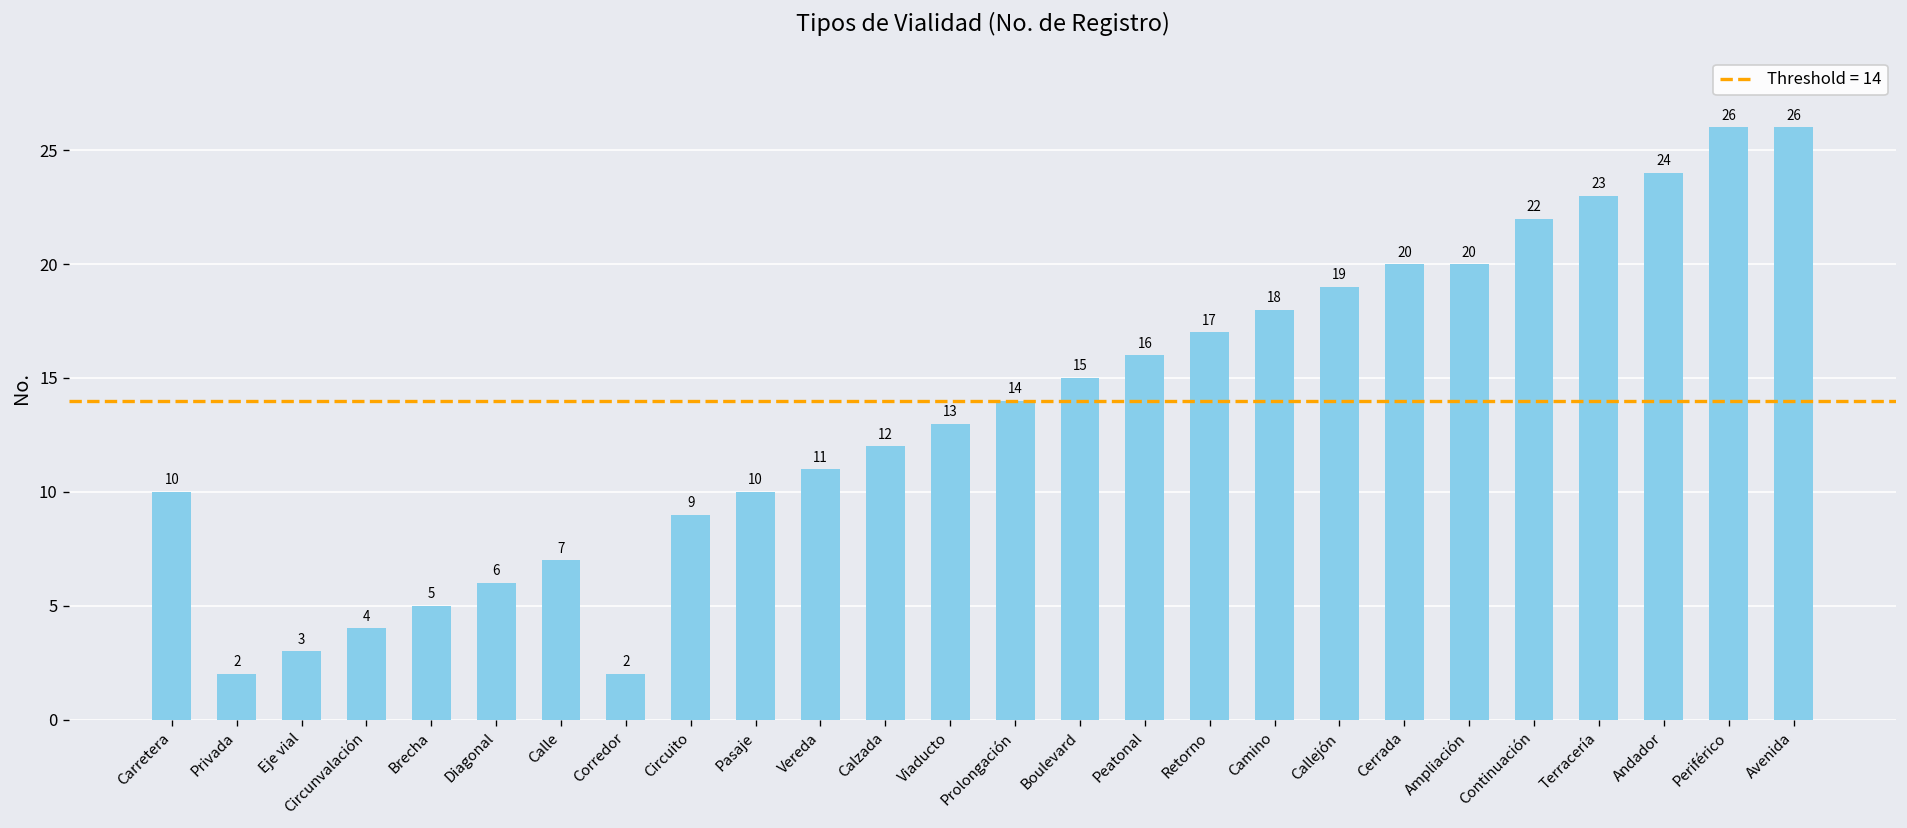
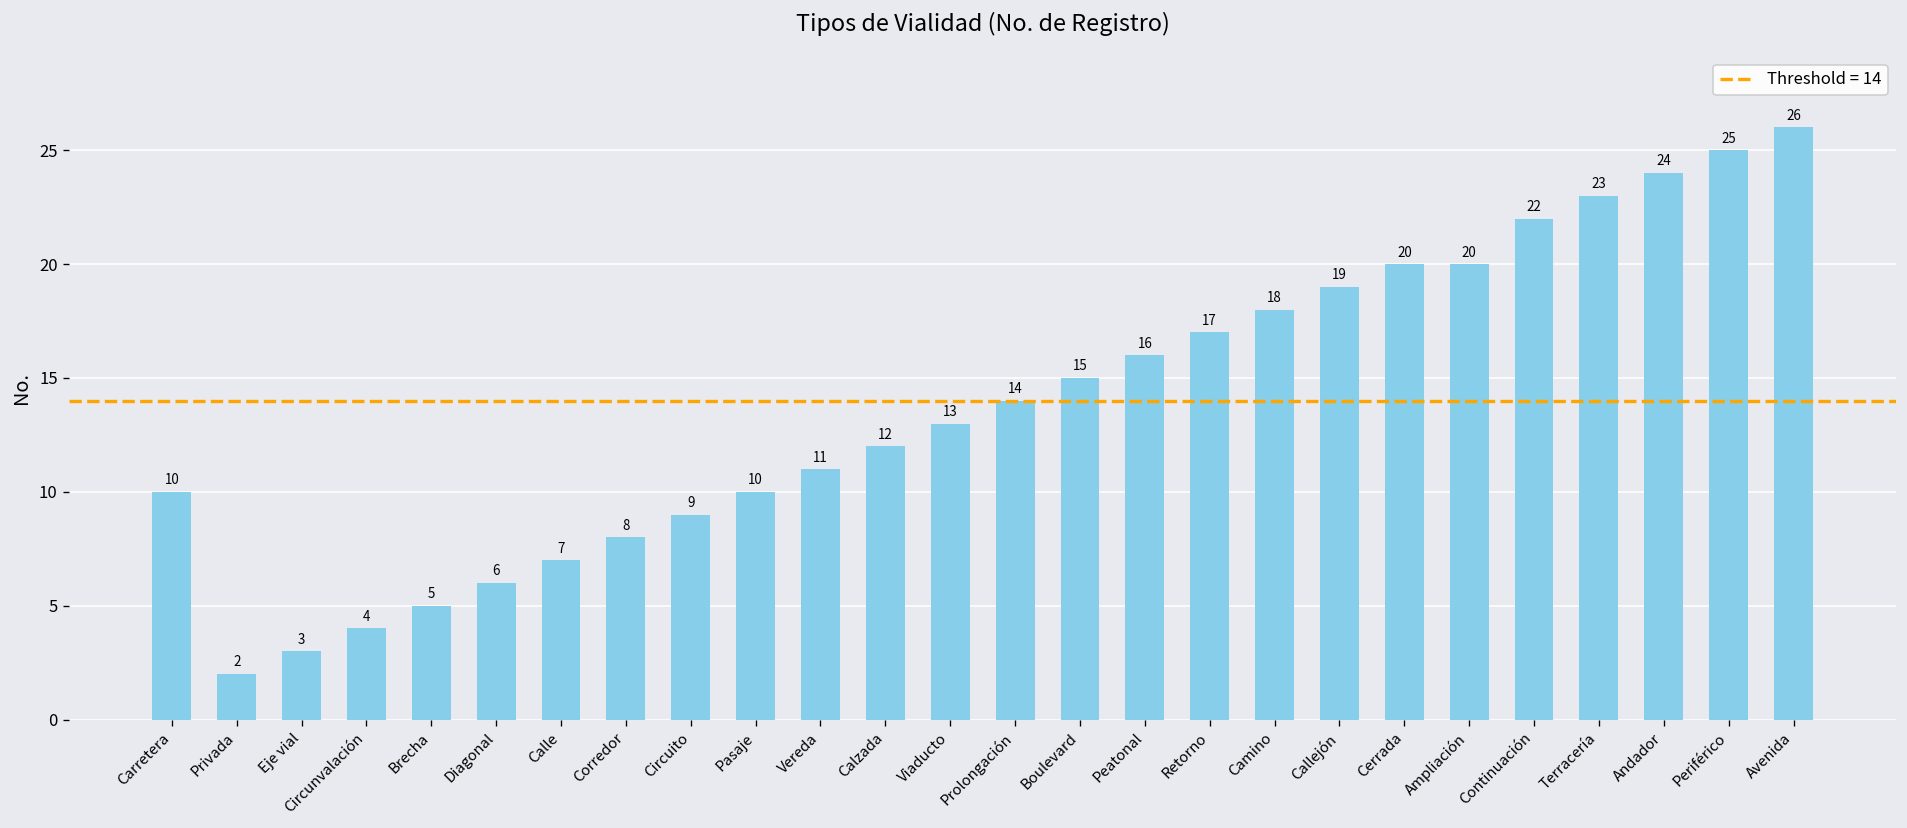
  {
    "Carretera": 10,
    "Privada": 2,
    "Eje vial": 3,
    "Circunvalación": 4,
    "Brecha": 5,
    "Diagonal": 6,
    "Calle": 7,
-   "Corredor": 2,
+   "Corredor": 8,
    "Circuito": 9,
    "Pasaje": 10,
    "Vereda": 11,
    "Calzada": 12,
    "Viaducto": 13,
    "Prolongación": 14,
    "Boulevard": 15,
    "Peatonal": 16,
    "Retorno": 17,
    "Camino": 18,
    "Callejón": 19,
    "Cerrada": 20,
    "Ampliación": 20,
    "Continuación": 22,
    "Terracería": 23,
    "Andador": 24,
-   "Periférico": 26,
+   "Periférico": 25,
    "Avenida": 26
  }
